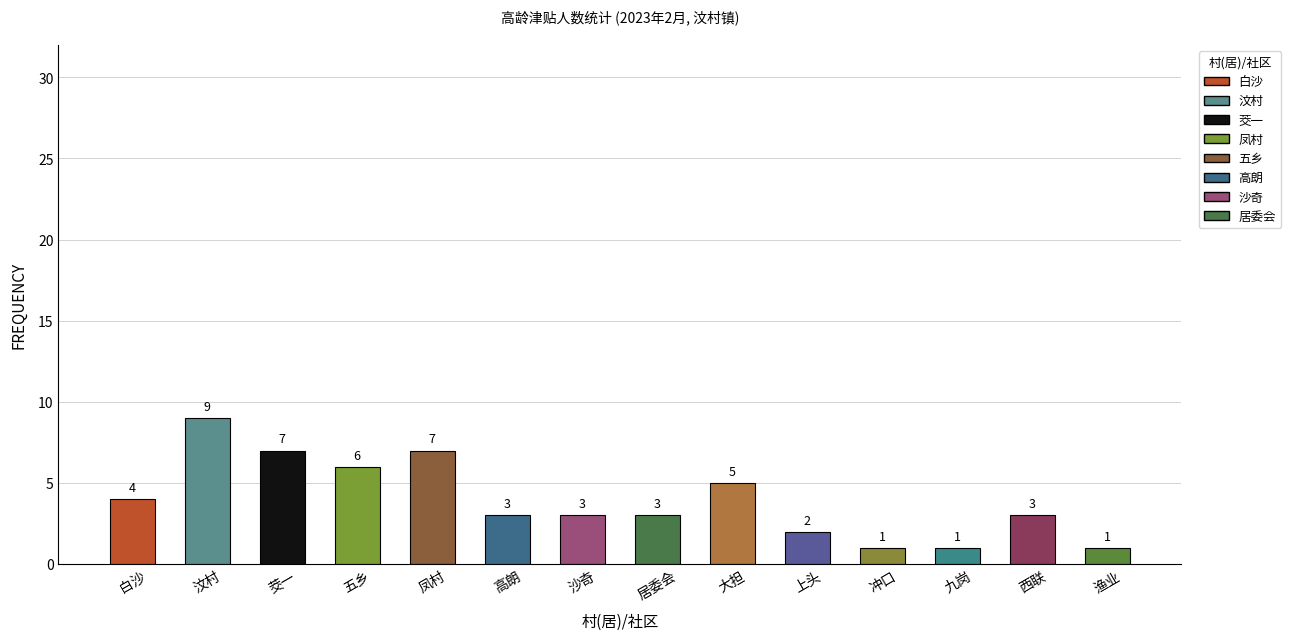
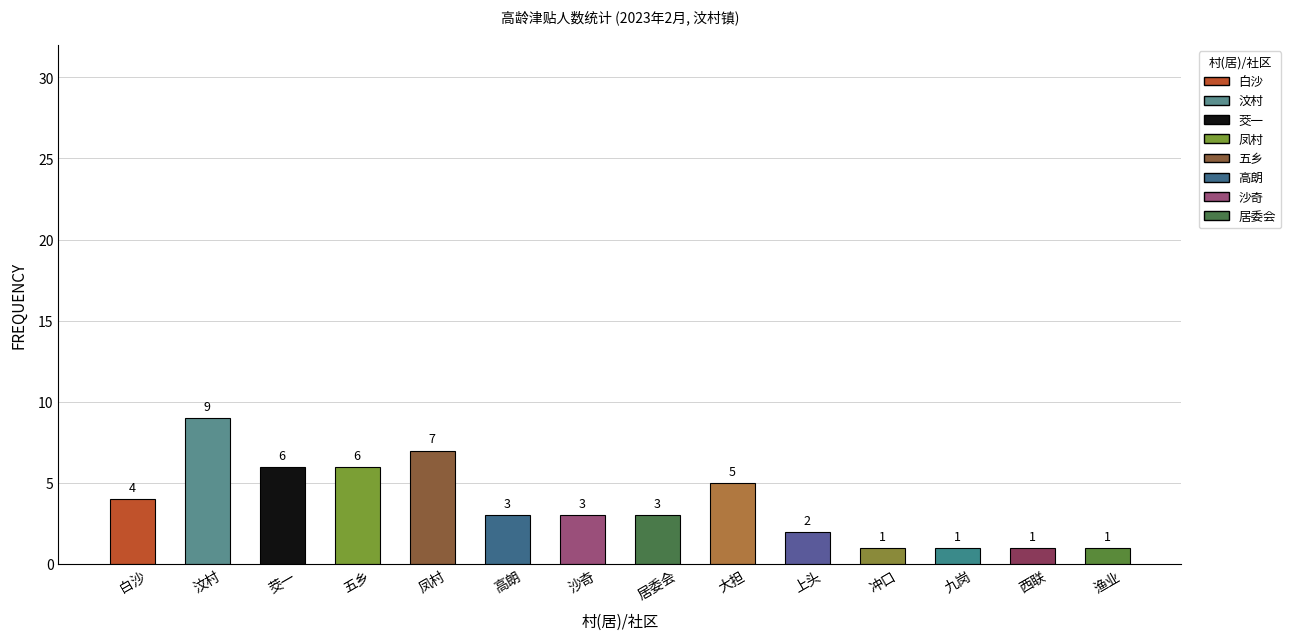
  {
    "白沙": 4,
    "汶村": 9,
-   "茭一": 7,
+   "茭一": 6,
    "五乡": 6,
    "凤村": 7,
    "高朗": 3,
    "沙奇": 3,
    "居委会": 3,
    "大担": 5,
    "上头": 2,
    "冲口": 1,
    "九岗": 1,
-   "西联": 3,
+   "西联": 1,
    "渔业": 1
  }
